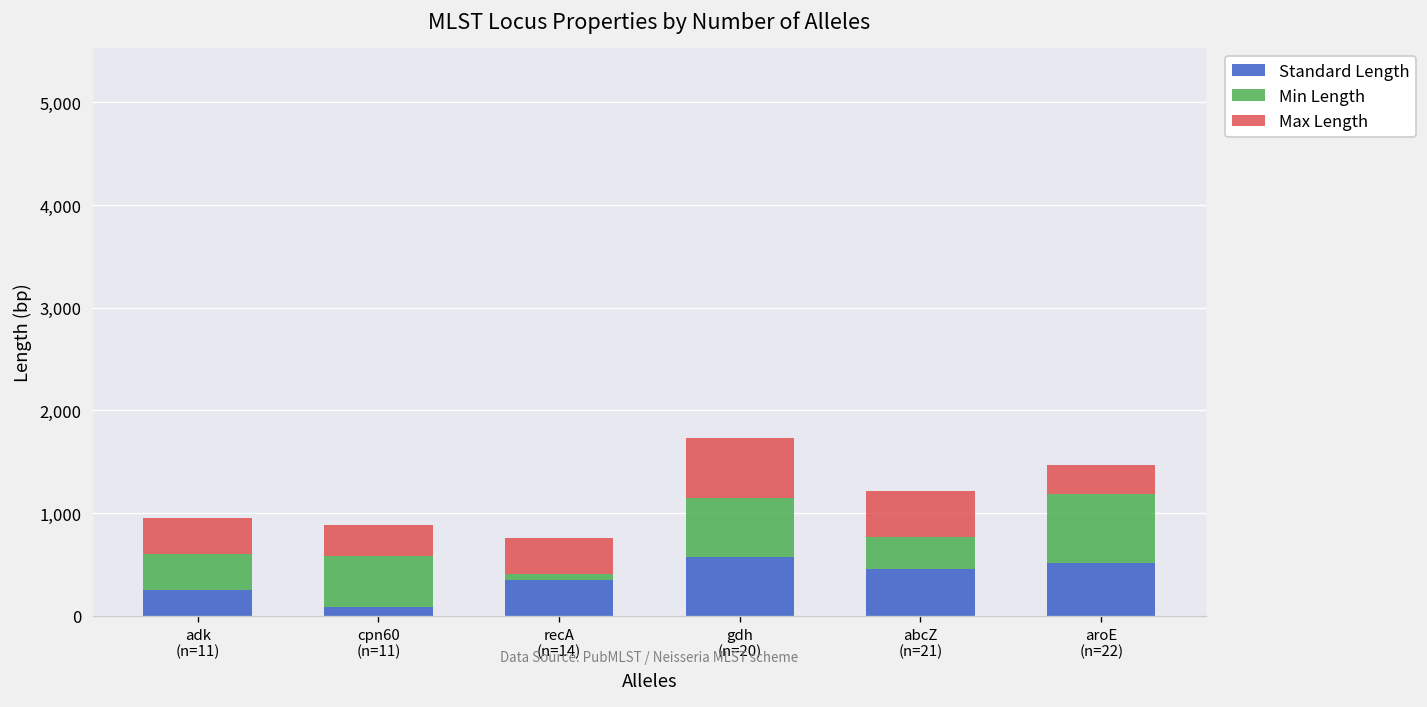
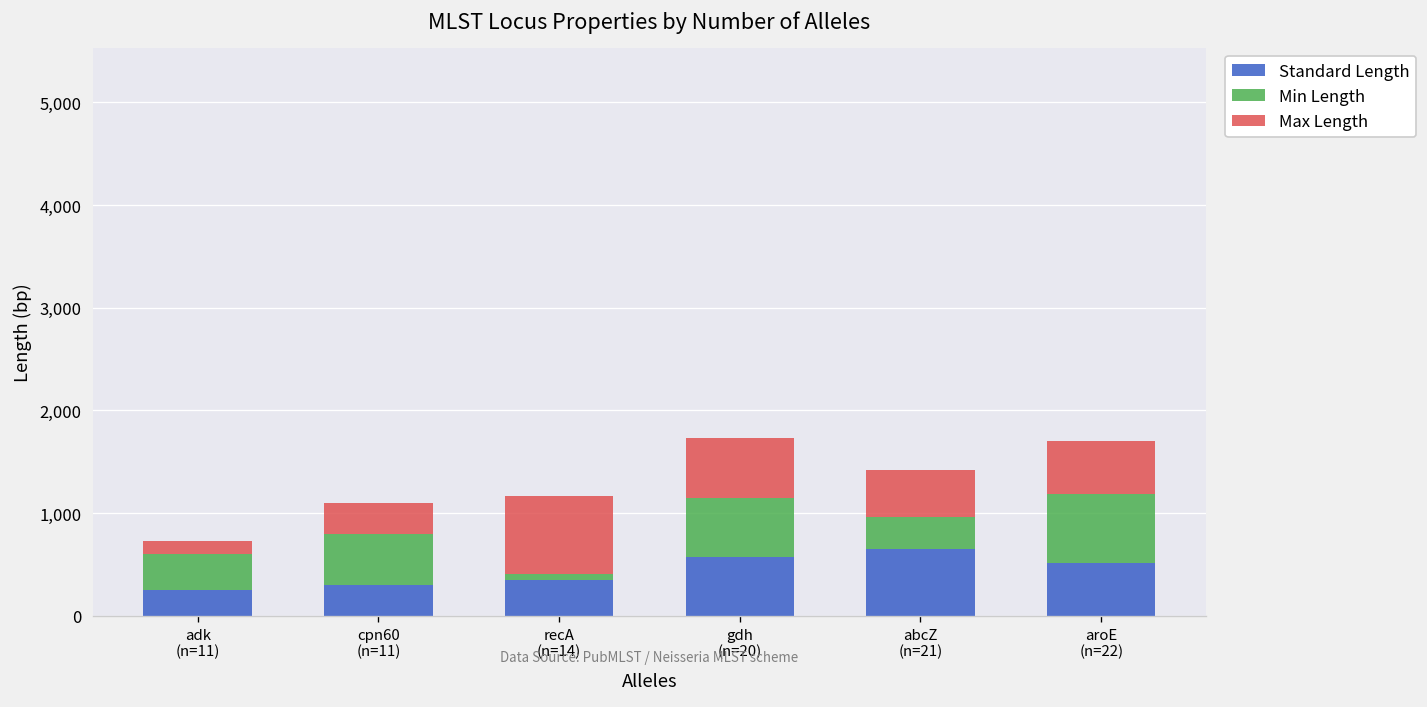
  {
    "Standard Length": {
      "adk (n=11)": 300,
-     "cpn60 (n=11)": 100,
+     "cpn60 (n=11)": 300,
      "recA (n=14)": 400,
      "gdh (n=20)": 600,
-     "abcZ (n=21)": 500,
+     "abcZ (n=21)": 700,
      "aroE (n=22)": 500
    },
    "Min Length": {
      "adk (n=11)": 400,
      "cpn60 (n=11)": 500,
      "recA (n=14)": 100,
      "gdh (n=20)": 600,
      "abcZ (n=21)": 300,
      "aroE (n=22)": 700
    },
    "Max Length": {
-     "adk (n=11)": 400,
+     "adk (n=11)": 100,
      "cpn60 (n=11)": 300,
-     "recA (n=14)": 400,
+     "recA (n=14)": 800,
      "gdh (n=20)": 600,
      "abcZ (n=21)": 500,
-     "aroE (n=22)": 300
+     "aroE (n=22)": 500
    }
  }
